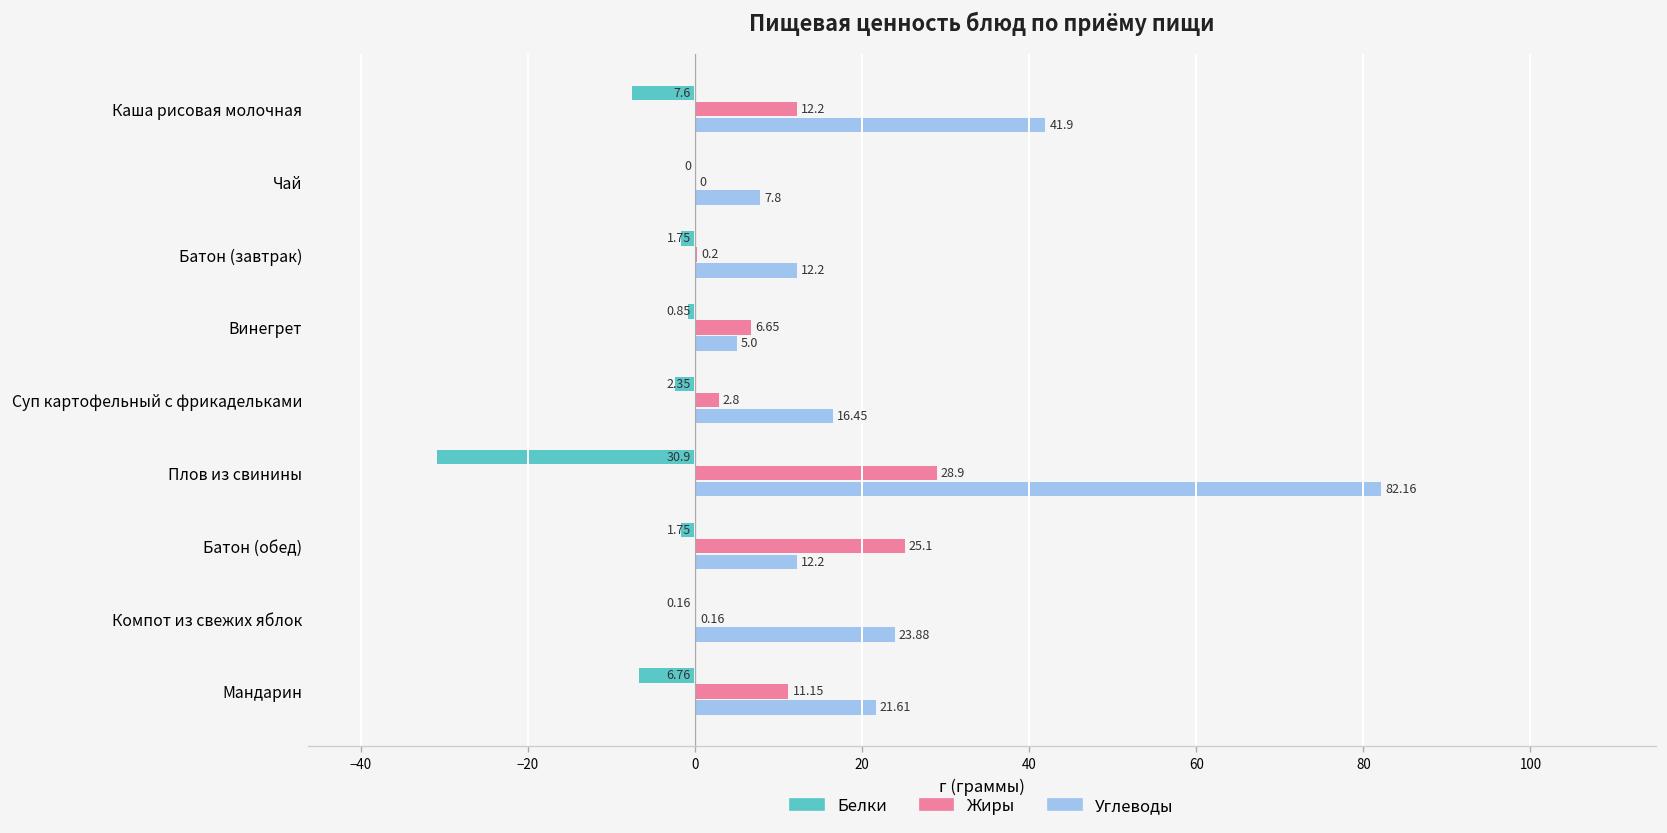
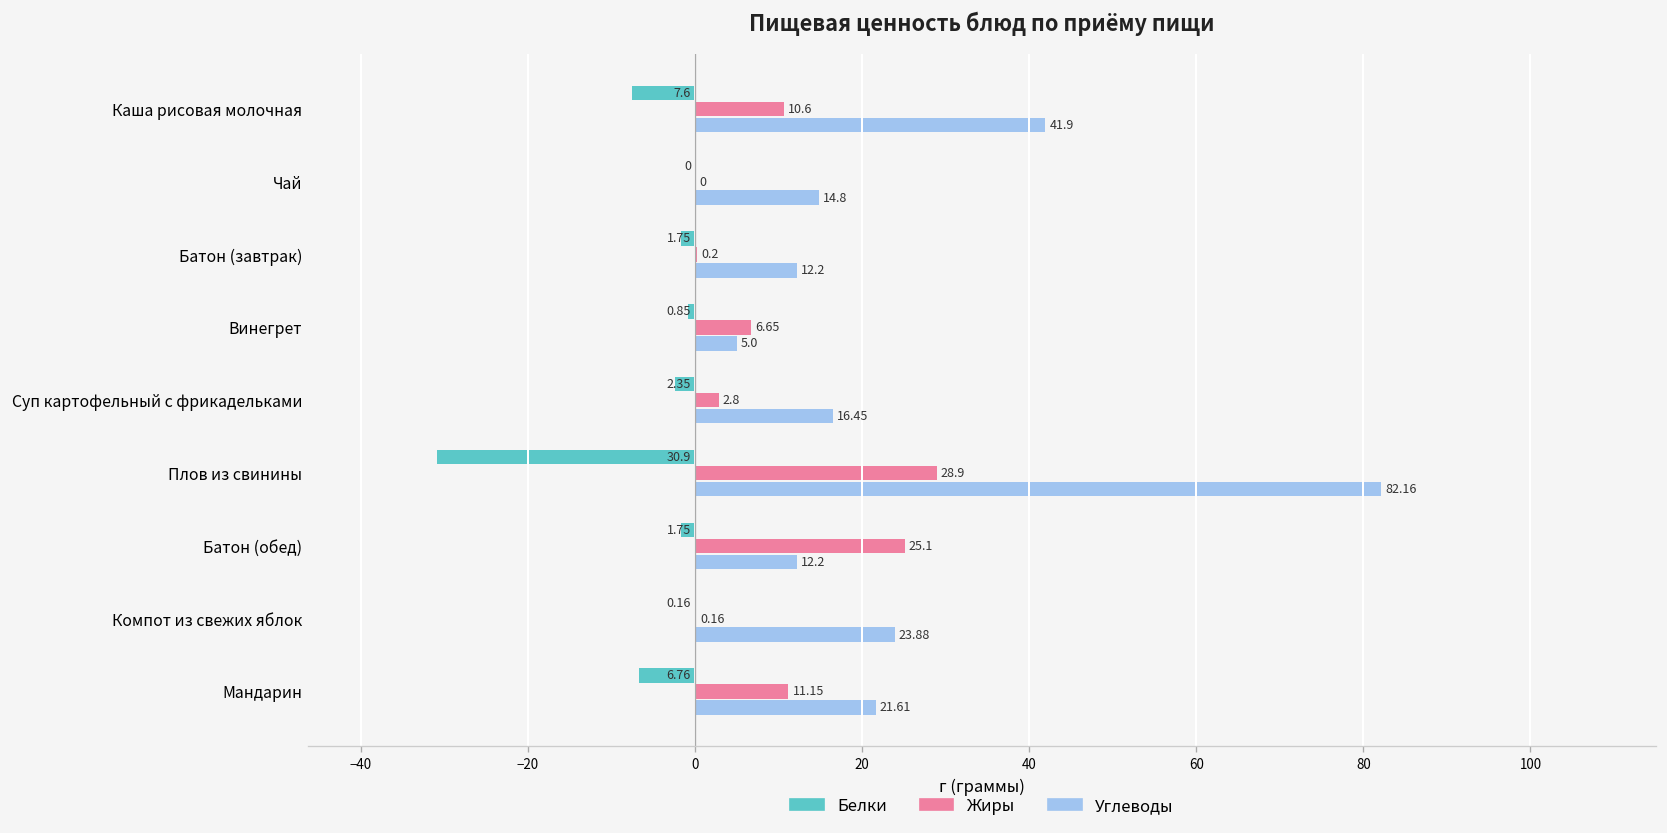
  {
    "Белки": {
      "Чай": 0
    },
    "Жиры": {
-     "Каша рисовая молочная": 12.2,
+     "Каша рисовая молочная": 10.6,
      "Чай": 0,
      "Батон (завтрак)": 0.2,
      "Винегрет": 6.65,
      "Суп картофельный с фрикадельками": 2.8,
      "Плов из свинины": 28.9,
      "Батон (обед)": 25.1,
      "Компот из свежих яблок": 0.16,
      "Мандарин": 11.15
    },
    "Углеводы": {
      "Каша рисовая молочная": 41.9,
-     "Чай": 7.8,
+     "Чай": 14.8,
      "Батон (завтрак)": 12.2,
      "Винегрет": 5.0,
      "Суп картофельный с фрикадельками": 16.45,
      "Плов из свинины": 82.16,
      "Батон (обед)": 12.2,
      "Компот из свежих яблок": 23.88,
      "Мандарин": 21.61
    }
  }
